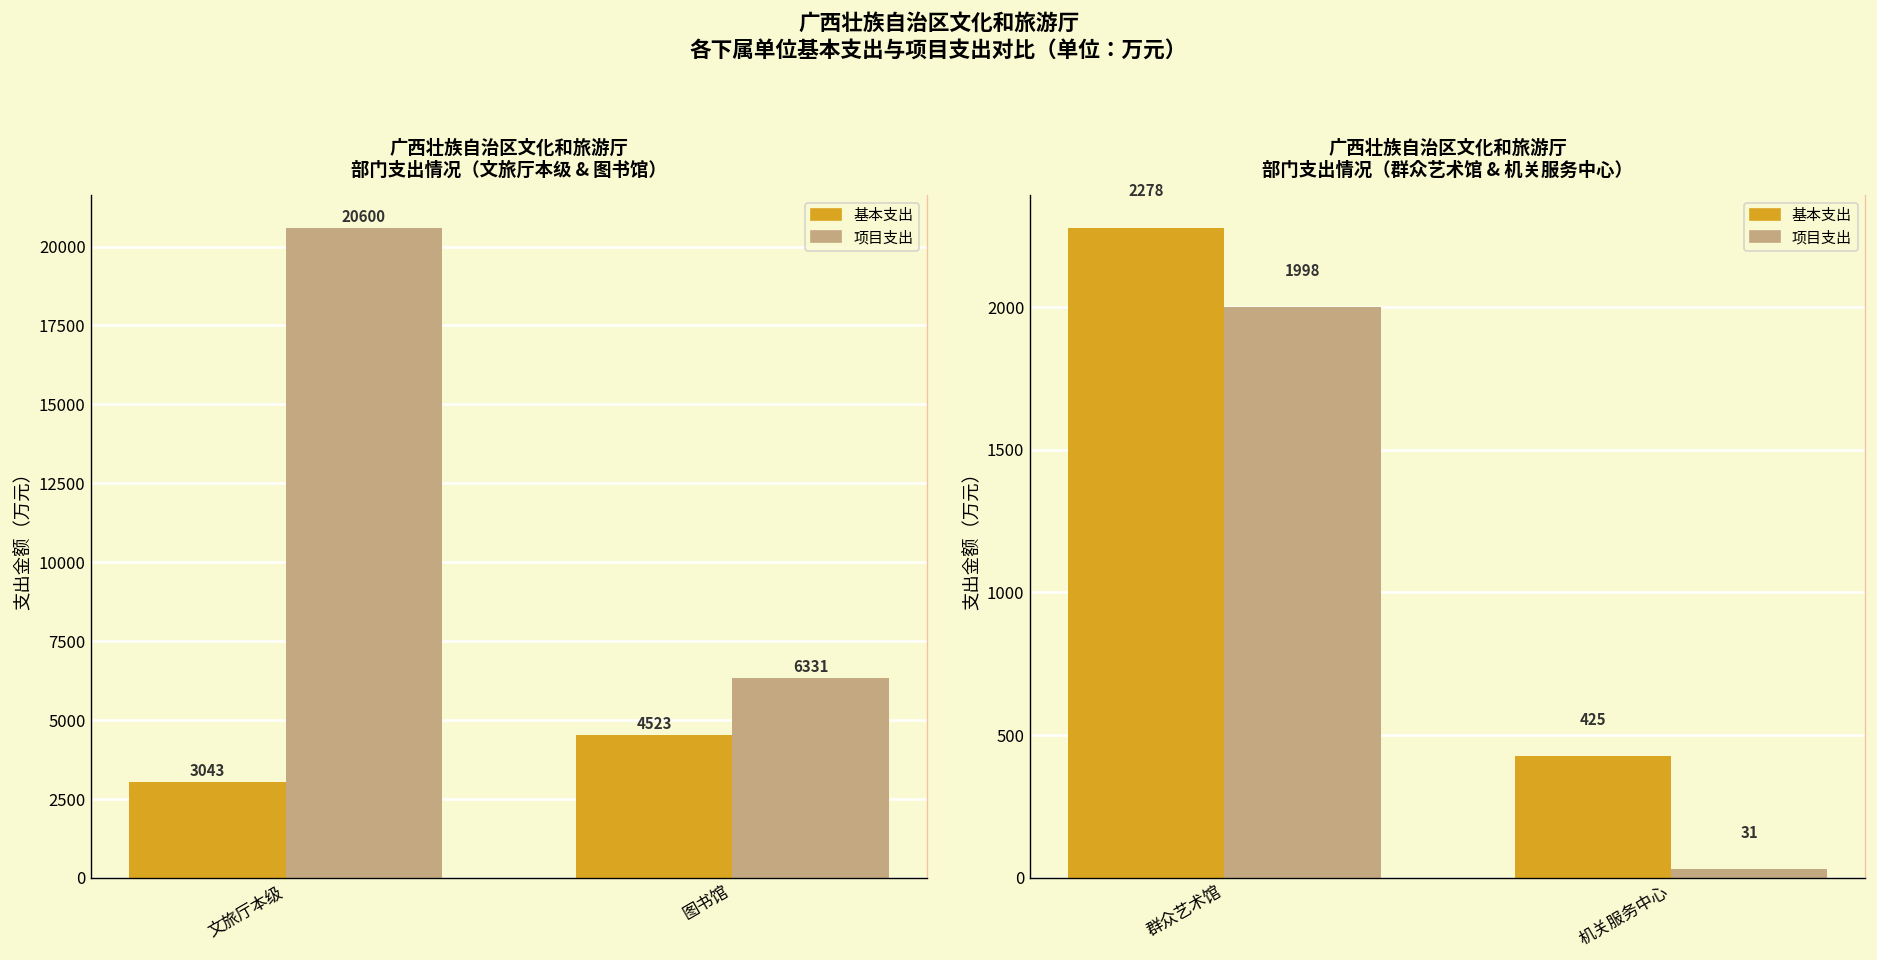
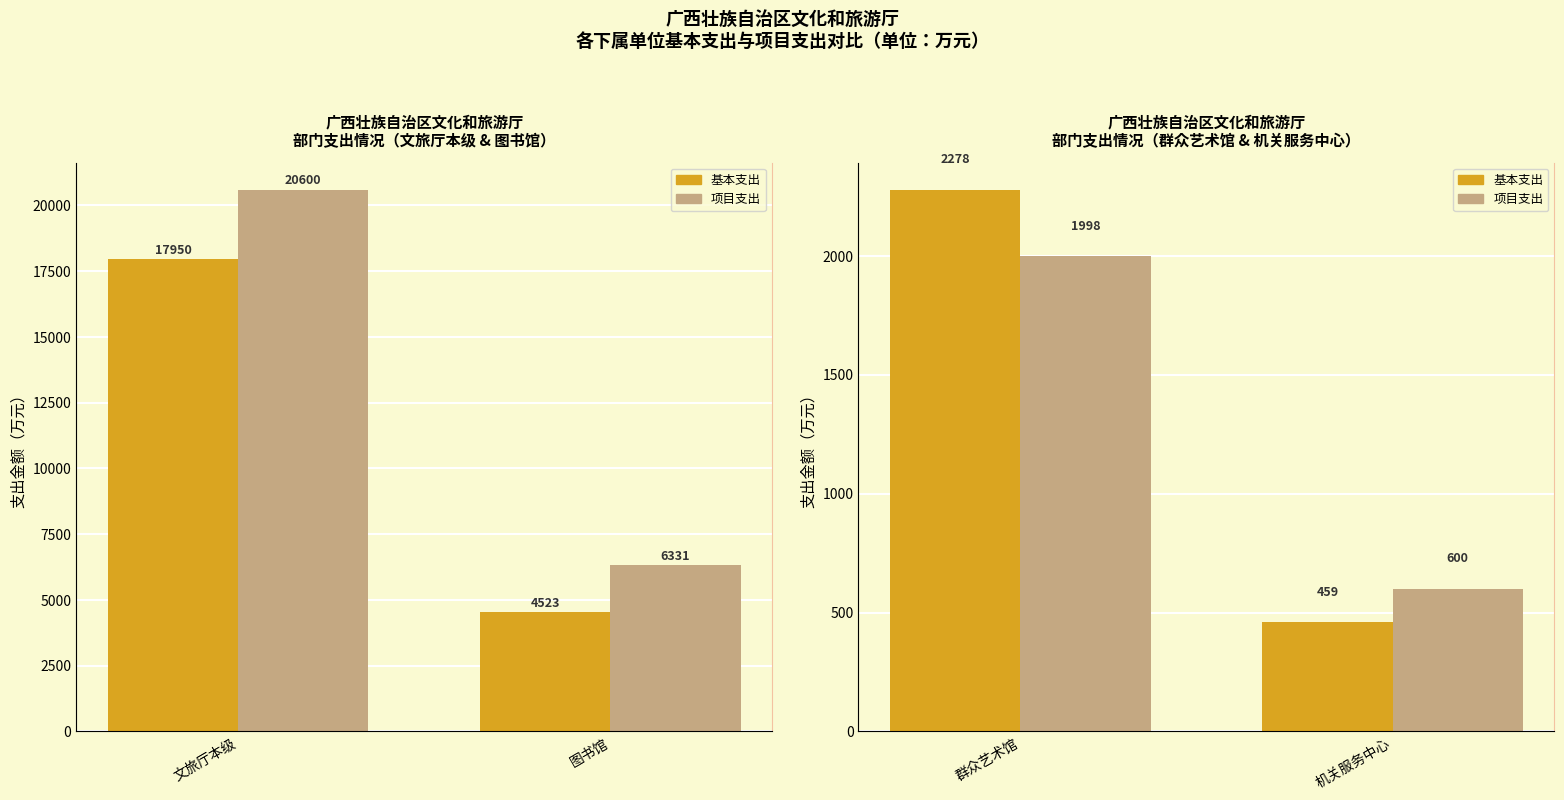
  {
    "广西壮族自治区文化和旅游厅 部门支出情况（文旅厅本级 & 图书馆）": {
      "基本支出": {
-       "文旅厅本级": 3043,
+       "文旅厅本级": 17950,
        "图书馆": 4523
      },
      "项目支出": {
        "文旅厅本级": 20600,
        "图书馆": 6331
      }
    },
    "广西壮族自治区文化和旅游厅 部门支出情况（群众艺术馆 & 机关服务中心）": {
      "基本支出": {
        "群众艺术馆": 2278,
-       "机关服务中心": 425
+       "机关服务中心": 459
      },
      "项目支出": {
        "群众艺术馆": 1998,
-       "机关服务中心": 31
+       "机关服务中心": 600
      }
    }
  }
